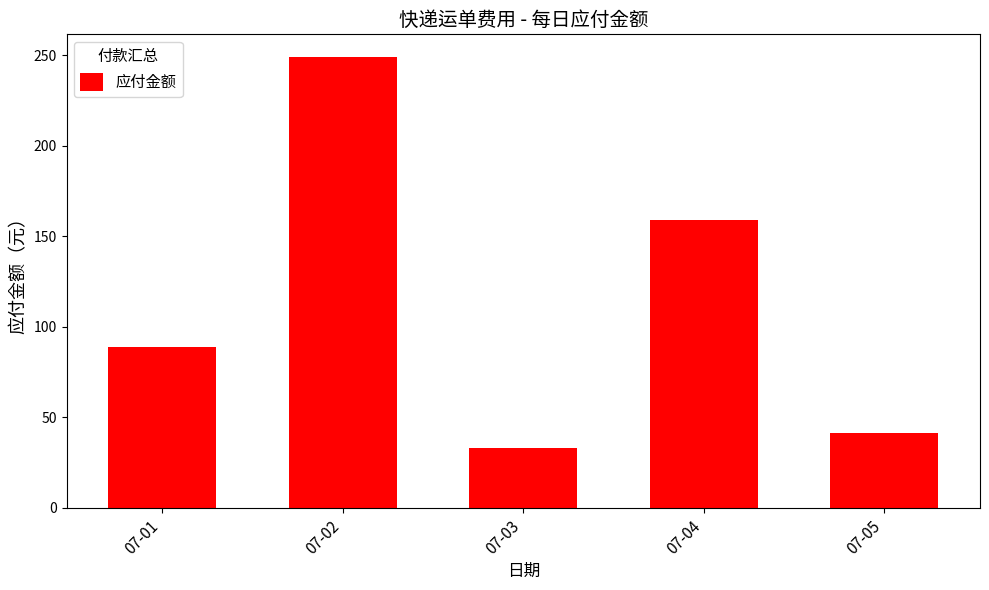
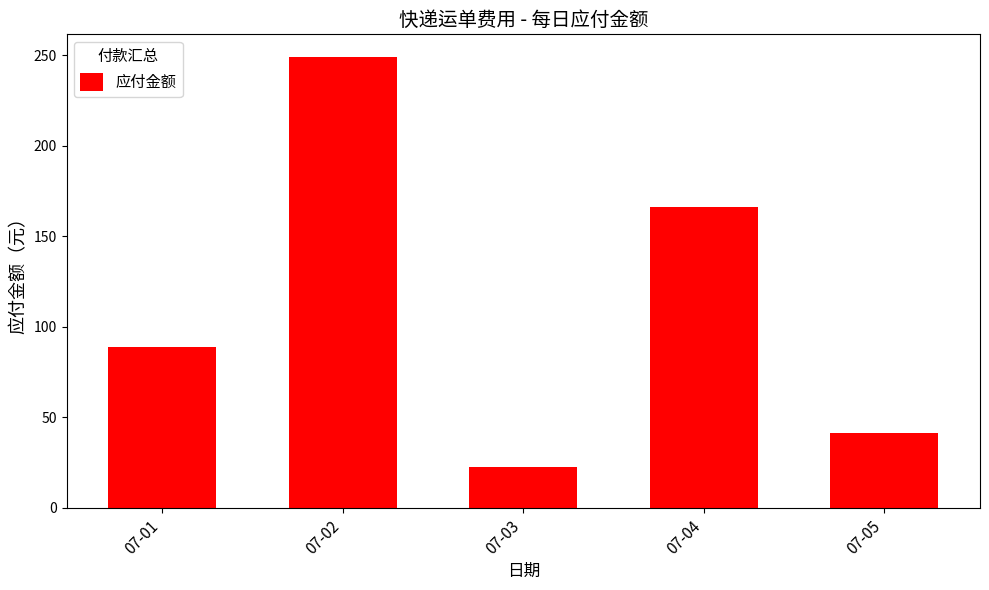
  {
    "07-01": 89,
    "07-02": 249,
-   "07-03": 33,
-   "07-04": 159,
+   "07-03": 23,
+   "07-04": 166,
    "07-05": 41
  }
